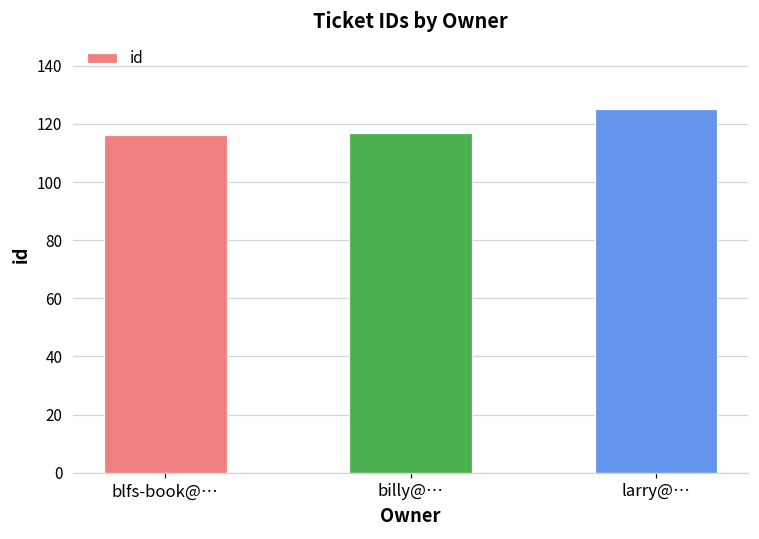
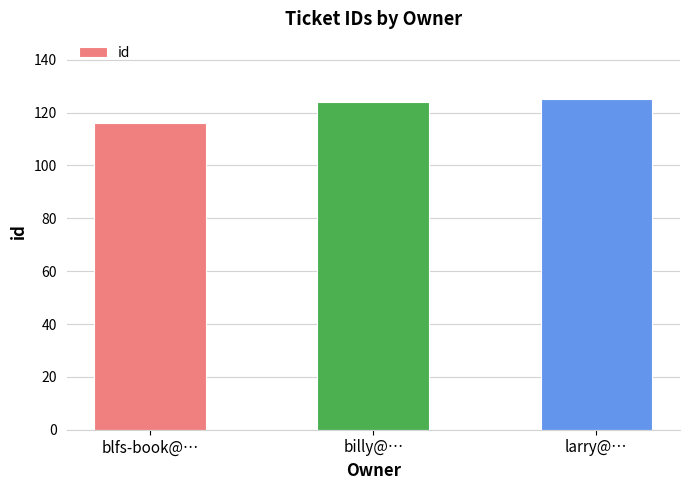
  {
    "blfs-book@…": 116,
-   "billy@…": 117,
+   "billy@…": 124,
    "larry@…": 125
  }
